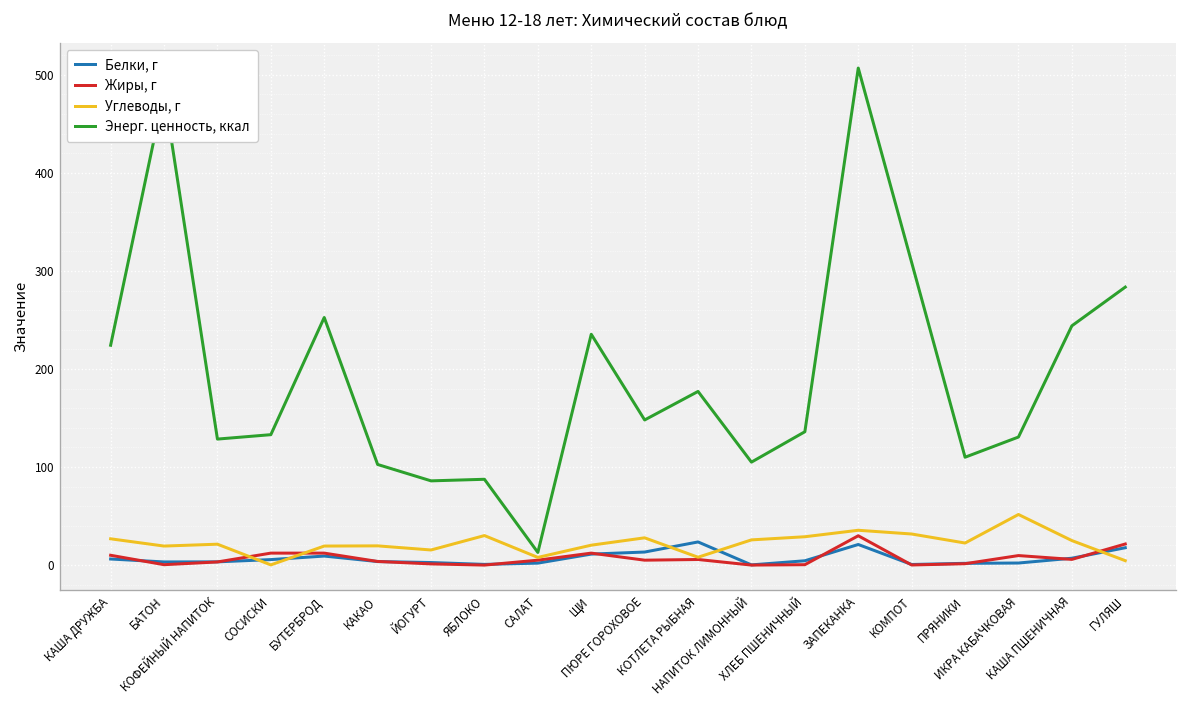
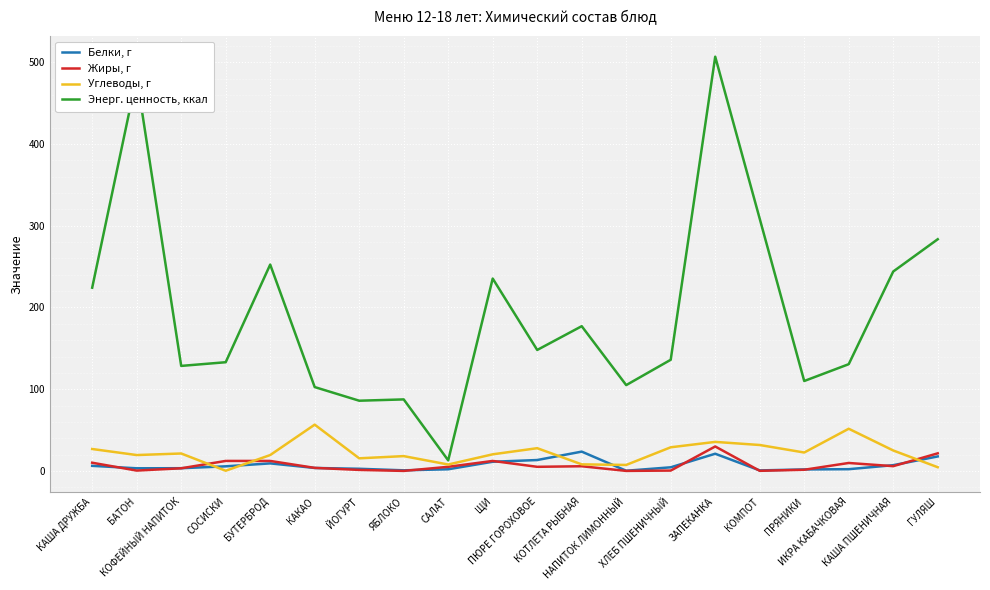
  {
    "Белки, г": {
      "КАША ДРУЖБА": 10,
      "СОСИСКИ": 10,
      "ПЮРЕ ГОРОХОВОЕ": 10,
      "КОТЛЕТА РЫБНАЯ": 20,
      "ХЛЕБ ПШЕНИЧНЫЙ": 0,
      "ЗАПЕКАНКА": 20,
      "ИКРА КАБАЧКОВАЯ": 0,
      "ГУЛЯШ": 20
    },
    "Жиры, г": {
      "КАША ДРУЖБА": 10,
      "СОСИСКИ": 10,
      "ПЮРЕ ГОРОХОВОЕ": 10,
      "ХЛЕБ ПШЕНИЧНЫЙ": 0,
      "ЗАПЕКАНКА": 30,
      "ИКРА КАБАЧКОВАЯ": 10,
      "ГУЛЯШ": 20
    },
    "Углеводы, г": {
      "КАША ДРУЖБА": 30,
      "БАТОН": 20,
      "КОФЕЙНЫЙ НАПИТОК": 20,
      "СОСИСКИ": 0,
      "БУТЕРБРОД": 20,
-     "КАКАО": 20,
+     "КАКАО": 60,
      "ЙОГУРТ": 20,
-     "ЯБЛОКО": 30,
+     "ЯБЛОКО": 20,
      "ЩИ": 20,
      "ПЮРЕ ГОРОХОВОЕ": 30,
-     "НАПИТОК ЛИМОННЫЙ": 30,
+     "НАПИТОК ЛИМОННЫЙ": 10,
      "ХЛЕБ ПШЕНИЧНЫЙ": 30,
      "ЗАПЕКАНКА": 40,
      "КОМПОТ": 30,
      "ПРЯНИКИ": 20,
      "ИКРА КАБАЧКОВАЯ": 50,
      "КАША ПШЕНИЧНАЯ": 30,
      "ГУЛЯШ": 0
    },
    "Энерг. ценность, ккал": {
      "КАША ДРУЖБА": 220,
      "КОФЕЙНЫЙ НАПИТОК": 130,
      "СОСИСКИ": 130,
      "БУТЕРБРОД": 250,
      "КАКАО": 100,
      "ЙОГУРТ": 90,
      "ЯБЛОКО": 90,
      "САЛАТ": 10,
      "ЩИ": 240,
      "ПЮРЕ ГОРОХОВОЕ": 150,
      "КОТЛЕТА РЫБНАЯ": 180,
      "НАПИТОК ЛИМОННЫЙ": 110,
      "ХЛЕБ ПШЕНИЧНЫЙ": 140,
      "ЗАПЕКАНКА": 510,
      "КОМПОТ": 310,
      "ПРЯНИКИ": 110,
      "ИКРА КАБАЧКОВАЯ": 130,
      "КАША ПШЕНИЧНАЯ": 240,
      "ГУЛЯШ": 280
    }
  }
